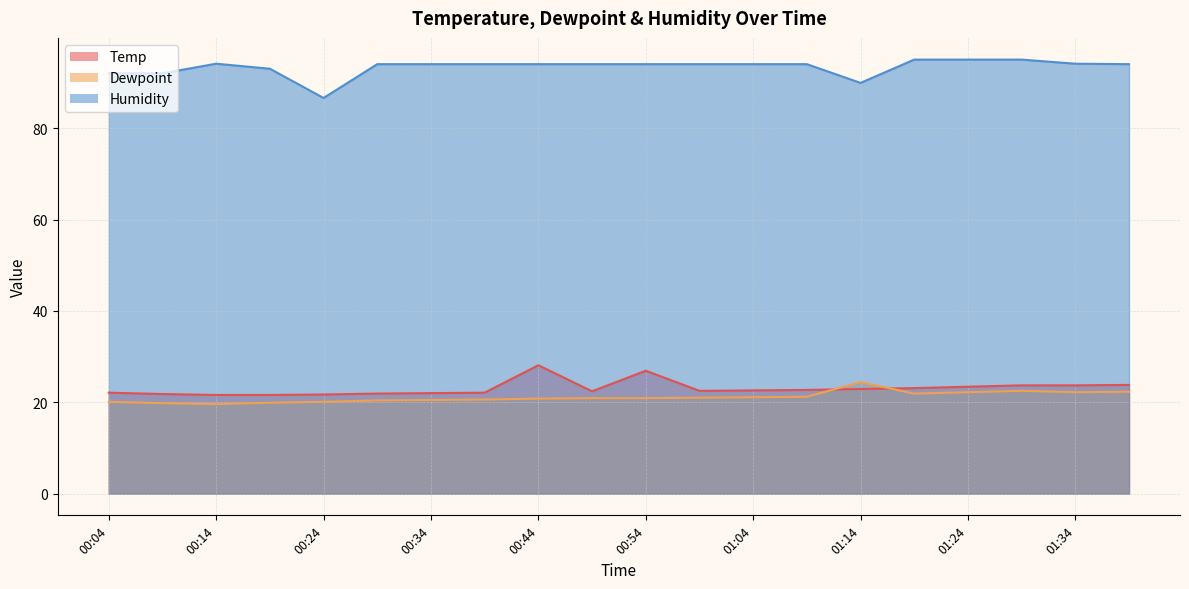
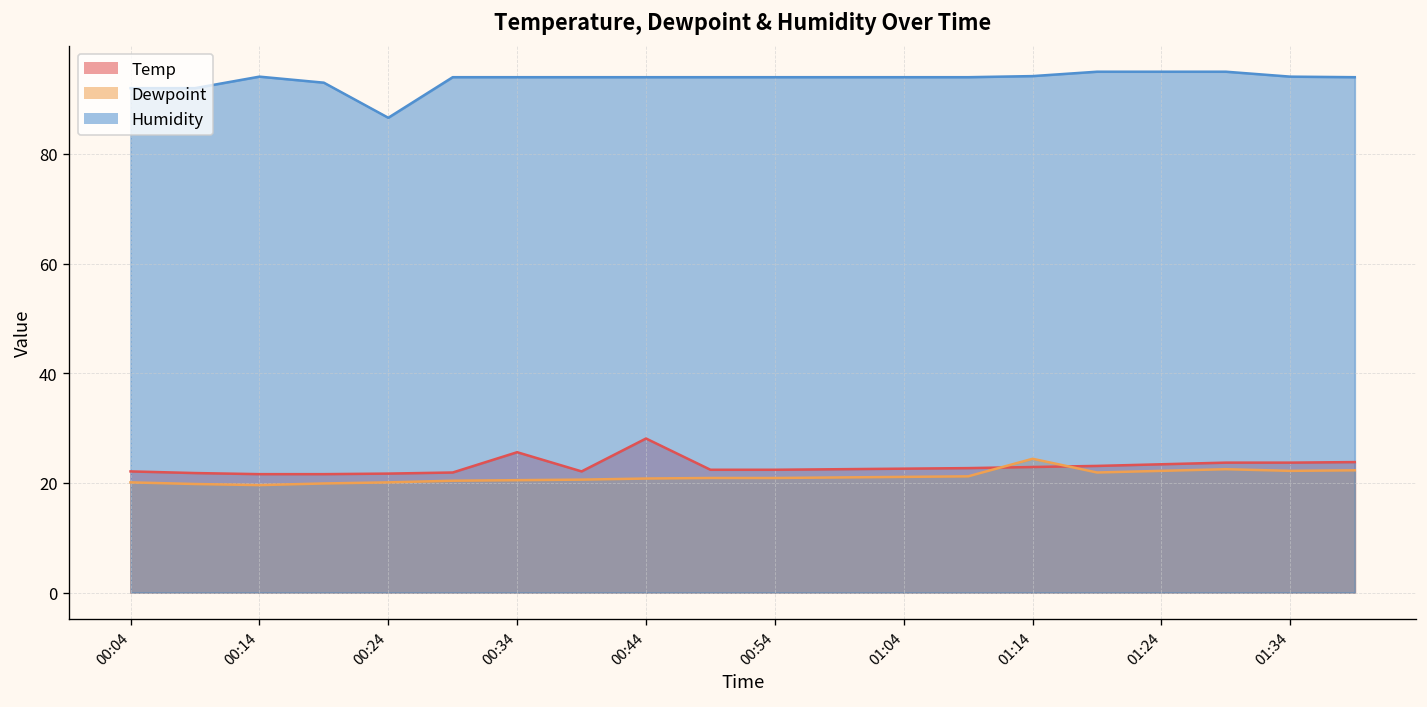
  {
    "Temp": {
      "00:04": 22,
      "00:14": 22,
      "00:24": 22,
-     "00:34": 22,
+     "00:34": 26,
      "00:44": 28,
-     "00:54": 27,
+     "00:54": 22,
      "01:04": 23,
      "01:14": 23,
      "01:24": 23,
      "01:34": 24
    },
    "Dewpoint": {
      "00:04": 20,
      "00:14": 20,
      "00:24": 20,
      "00:34": 21,
      "00:44": 21,
      "00:54": 21,
      "01:04": 21,
      "01:14": 24,
      "01:24": 22,
      "01:34": 22
    },
    "Humidity": {
      "00:14": 94,
      "00:24": 87,
      "00:34": 94,
      "00:44": 94,
      "00:54": 94,
      "01:04": 94,
-     "01:14": 90,
+     "01:14": 94,
      "01:24": 95,
      "01:34": 94
    }
  }
